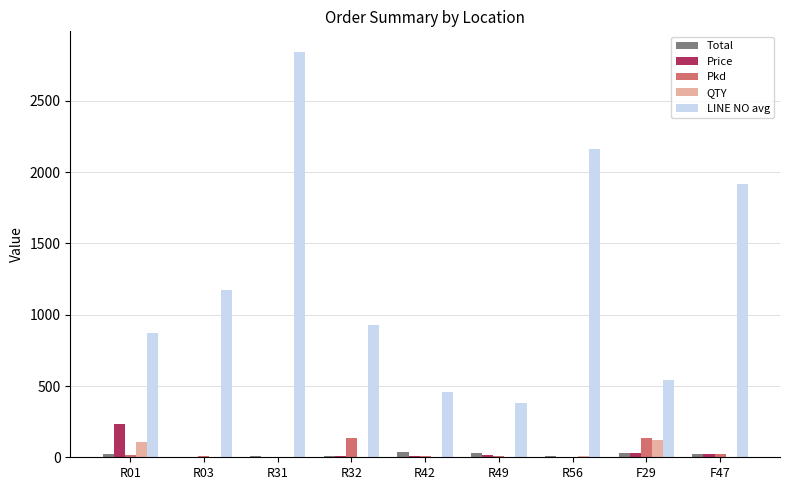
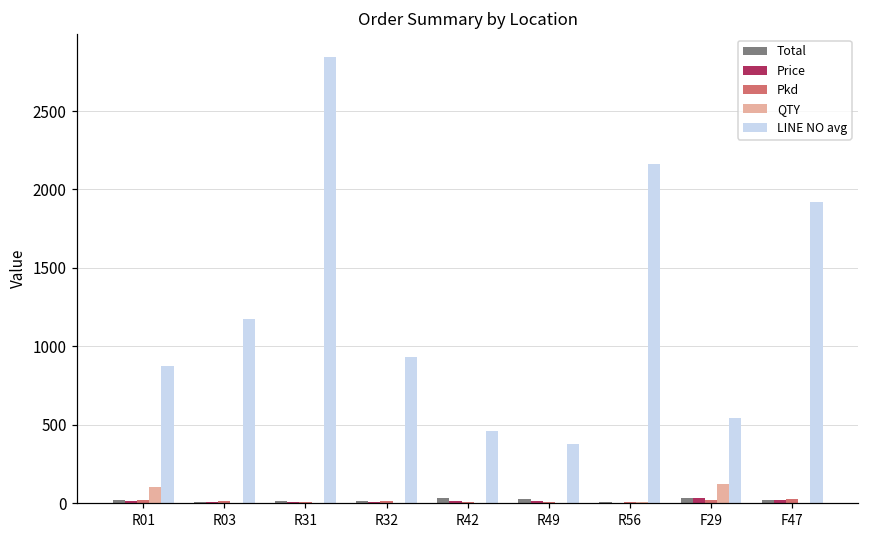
  {
    "Total": {
      "R01": 20,
      "R42": 30,
      "R49": 30,
      "F29": 30,
      "F47": 20
    },
    "Price": {
-     "R01": 230,
+     "R01": 10,
      "F29": 30,
      "F47": 20
    },
    "Pkd": {
      "R01": 20,
-     "R32": 140,
-     "F29": 130,
+     "R32": 10,
+     "F29": 20,
      "F47": 20
    },
    "QTY": {
      "R01": 100,
      "F29": 120
    },
    "LINE NO avg": {
      "R01": 870,
      "R03": 1170,
      "R31": 2850,
      "R32": 930,
      "R42": 460,
      "R49": 380,
      "R56": 2160,
      "F29": 540,
      "F47": 1920
    }
  }
